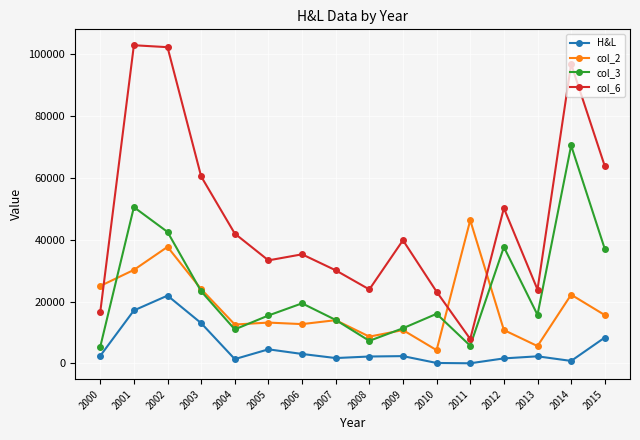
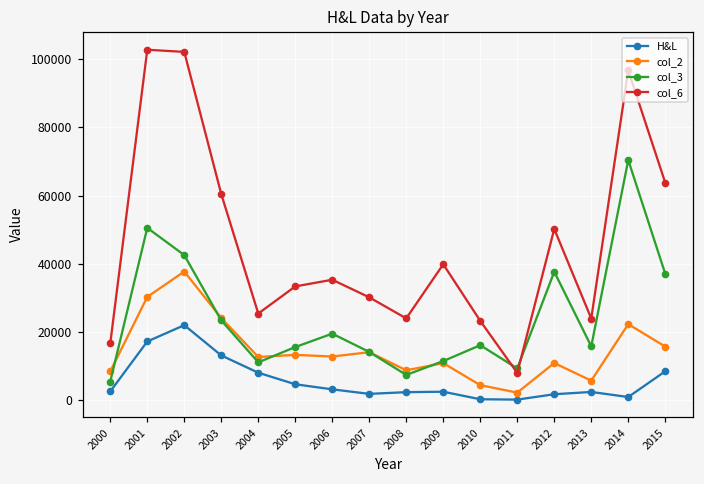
  {
    "H&L": {
      "2000": 2000,
      "2001": 17000,
      "2002": 22000,
      "2003": 13000,
-     "2004": 1000,
+     "2004": 8000,
      "2005": 5000,
      "2006": 3000,
      "2007": 2000,
      "2008": 2000,
      "2009": 2000,
      "2010": 0,
      "2011": 0,
      "2012": 2000,
      "2013": 2000,
      "2014": 1000,
      "2015": 8000
    },
    "col_2": {
-     "2000": 25000,
+     "2000": 8000,
      "2001": 30000,
      "2002": 38000,
      "2004": 13000,
      "2005": 13000,
      "2006": 13000,
      "2008": 9000,
      "2010": 4000,
-     "2011": 46000,
+     "2011": 2000,
      "2012": 11000,
      "2013": 6000,
      "2014": 22000,
      "2015": 16000
    },
    "col_3": {
      "2000": 5000,
      "2001": 51000,
      "2002": 43000,
      "2004": 11000,
      "2005": 16000,
      "2006": 19000,
      "2008": 7000,
      "2010": 16000,
-     "2011": 6000,
+     "2011": 9000,
      "2012": 38000,
      "2013": 16000,
      "2014": 70000,
      "2015": 37000
    },
    "col_6": {
      "2000": 17000,
      "2001": 103000,
      "2002": 102000,
      "2003": 60000,
-     "2004": 42000,
+     "2004": 25000,
      "2005": 33000,
      "2006": 35000,
      "2007": 30000,
      "2008": 24000,
      "2009": 40000,
      "2010": 23000,
      "2011": 8000,
      "2012": 50000,
      "2013": 24000,
      "2015": 64000
    }
  }
